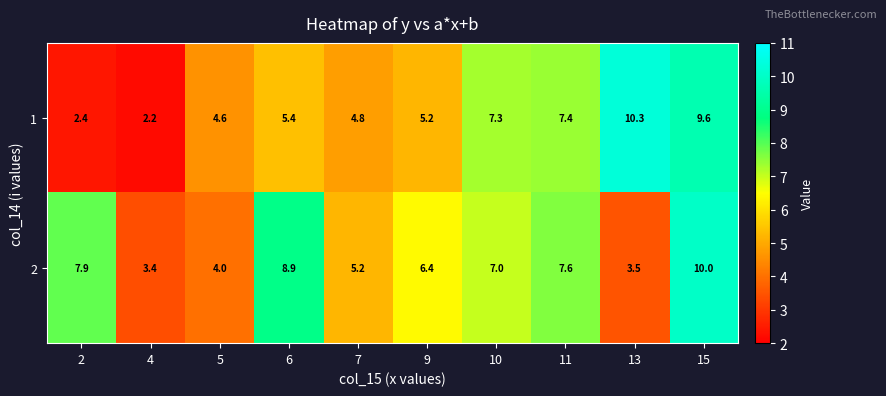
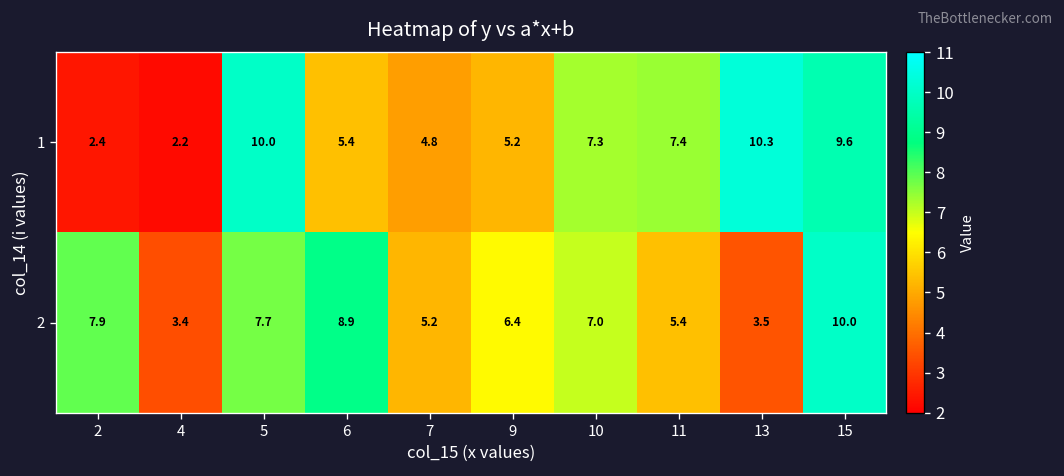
  {
    "1": {
      "2": 2.4,
      "4": 2.2,
-     "5": 4.6,
+     "5": 10.0,
      "6": 5.4,
      "7": 4.8,
      "9": 5.2,
      "10": 7.3,
      "11": 7.4,
      "13": 10.3,
      "15": 9.6
    },
    "2": {
      "2": 7.9,
      "4": 3.4,
-     "5": 4.0,
+     "5": 7.7,
      "6": 8.9,
      "7": 5.2,
      "9": 6.4,
      "10": 7.0,
-     "11": 7.6,
+     "11": 5.4,
      "13": 3.5,
      "15": 10.0
    }
  }
